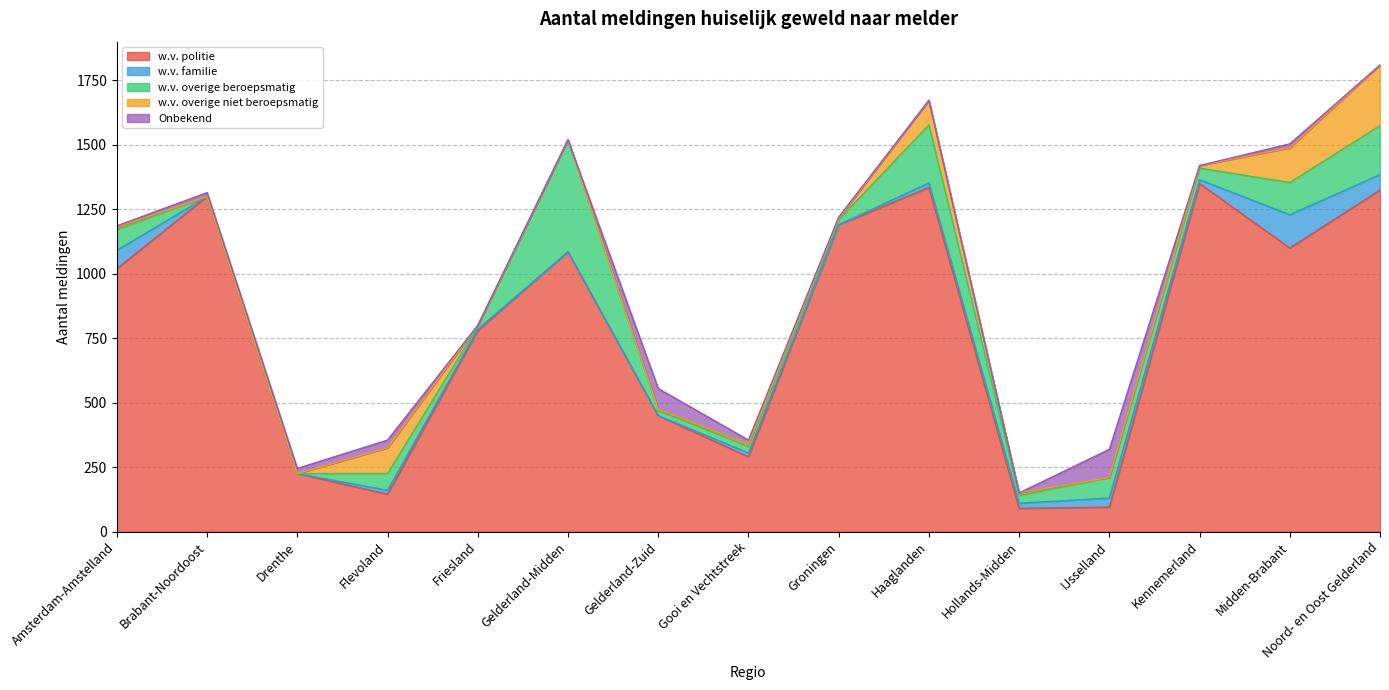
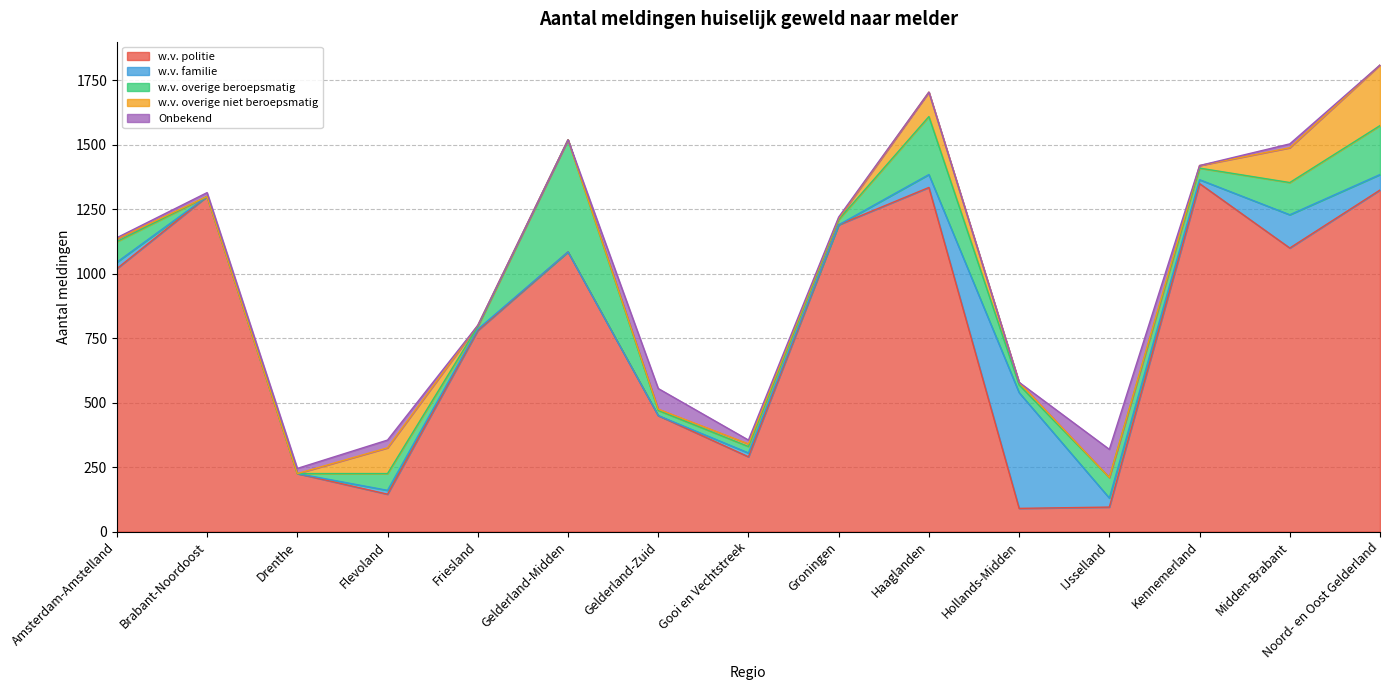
  {
    "w.v. politie": {
      "Amsterdam-Amstelland": 1020,
      "Flevoland": 150,
      "Gooi en Vechtstreek": 290,
      "Haaglanden": 1340,
      "Hollands-Midden": 90,
      "IJsselland": 100,
      "Kennemerland": 1350,
      "Midden-Brabant": 1100,
      "Noord- en Oost Gelderland": 1330
    },
    "w.v. familie": {
-     "Amsterdam-Amstelland": 70,
+     "Amsterdam-Amstelland": 30,
      "Flevoland": 20,
      "Gooi en Vechtstreek": 20,
-     "Haaglanden": 20,
-     "Hollands-Midden": 20,
+     "Haaglanden": 50,
+     "Hollands-Midden": 450,
      "IJsselland": 40,
      "Kennemerland": 20,
      "Midden-Brabant": 130,
      "Noord- en Oost Gelderland": 60
    },
    "w.v. overige beroepsmatig": {
      "Amsterdam-Amstelland": 80,
      "Flevoland": 70,
      "Gooi en Vechtstreek": 30,
      "Haaglanden": 230,
      "Hollands-Midden": 30,
      "Kennemerland": 50,
      "Midden-Brabant": 130,
      "Noord- en Oost Gelderland": 190
    },
    "w.v. overige niet beroepsmatig": {
      "Flevoland": 100,
      "Gooi en Vechtstreek": 10,
      "Midden-Brabant": 140
    },
    "Onbekend": {
      "Brabant-Noordoost": 20,
      "Drenthe": 20,
      "Flevoland": 30,
      "Gelderland-Zuid": 80,
      "Gooi en Vechtstreek": 20,
      "IJsselland": 110,
      "Midden-Brabant": 20
    }
  }
